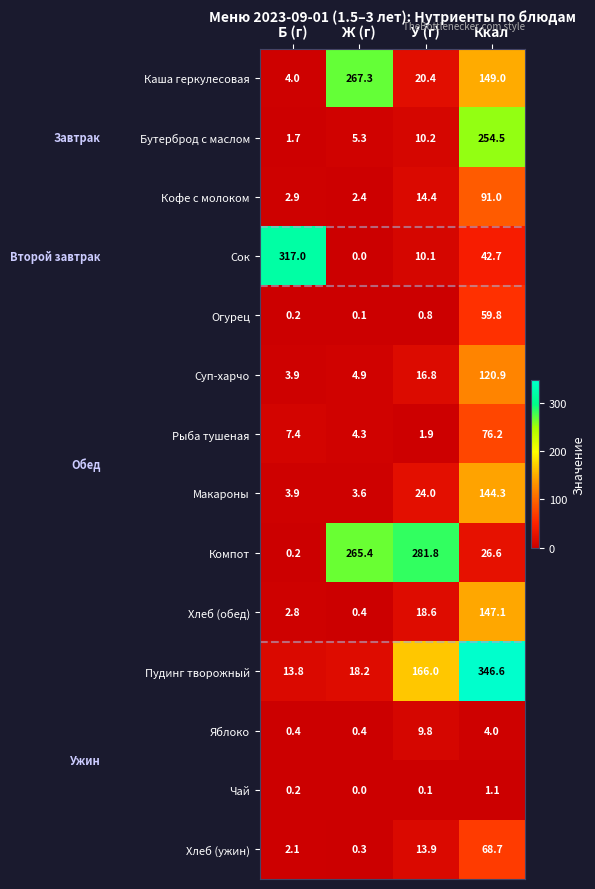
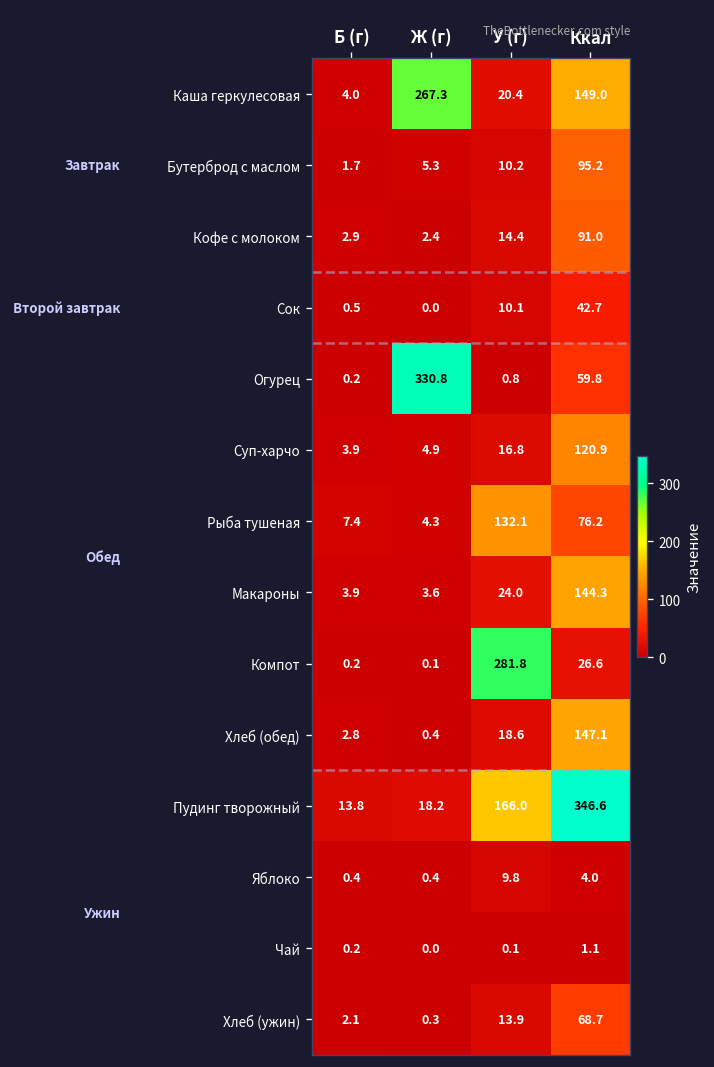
  {
    "Каша геркулесовая": {
      "Б (г)": 4.0,
      "Ж (г)": 267.3,
      "У (г)": 20.4,
      "Ккал": 149.0
    },
    "Бутерброд с маслом": {
      "Б (г)": 1.7,
      "Ж (г)": 5.3,
      "У (г)": 10.2,
-     "Ккал": 254.5
+     "Ккал": 95.2
    },
    "Кофе с молоком": {
      "Б (г)": 2.9,
      "Ж (г)": 2.4,
      "У (г)": 14.4,
      "Ккал": 91.0
    },
    "Сок": {
-     "Б (г)": 317.0,
+     "Б (г)": 0.5,
      "Ж (г)": 0.0,
      "У (г)": 10.1,
      "Ккал": 42.7
    },
    "Огурец": {
      "Б (г)": 0.2,
-     "Ж (г)": 0.1,
+     "Ж (г)": 330.8,
      "У (г)": 0.8,
      "Ккал": 59.8
    },
    "Суп-харчо": {
      "Б (г)": 3.9,
      "Ж (г)": 4.9,
      "У (г)": 16.8,
      "Ккал": 120.9
    },
    "Рыба тушеная": {
      "Б (г)": 7.4,
      "Ж (г)": 4.3,
-     "У (г)": 1.9,
+     "У (г)": 132.1,
      "Ккал": 76.2
    },
    "Макароны": {
      "Б (г)": 3.9,
      "Ж (г)": 3.6,
      "У (г)": 24.0,
      "Ккал": 144.3
    },
    "Компот": {
      "Б (г)": 0.2,
-     "Ж (г)": 265.4,
+     "Ж (г)": 0.1,
      "У (г)": 281.8,
      "Ккал": 26.6
    },
    "Хлеб (обед)": {
      "Б (г)": 2.8,
      "Ж (г)": 0.4,
      "У (г)": 18.6,
      "Ккал": 147.1
    },
    "Пудинг творожный": {
      "Б (г)": 13.8,
      "Ж (г)": 18.2,
      "У (г)": 166.0,
      "Ккал": 346.6
    },
    "Яблоко": {
      "Б (г)": 0.4,
      "Ж (г)": 0.4,
      "У (г)": 9.8,
      "Ккал": 4.0
    },
    "Чай": {
      "Б (г)": 0.2,
      "Ж (г)": 0.0,
      "У (г)": 0.1,
      "Ккал": 1.1
    },
    "Хлеб (ужин)": {
      "Б (г)": 2.1,
      "Ж (г)": 0.3,
      "У (г)": 13.9,
      "Ккал": 68.7
    }
  }
